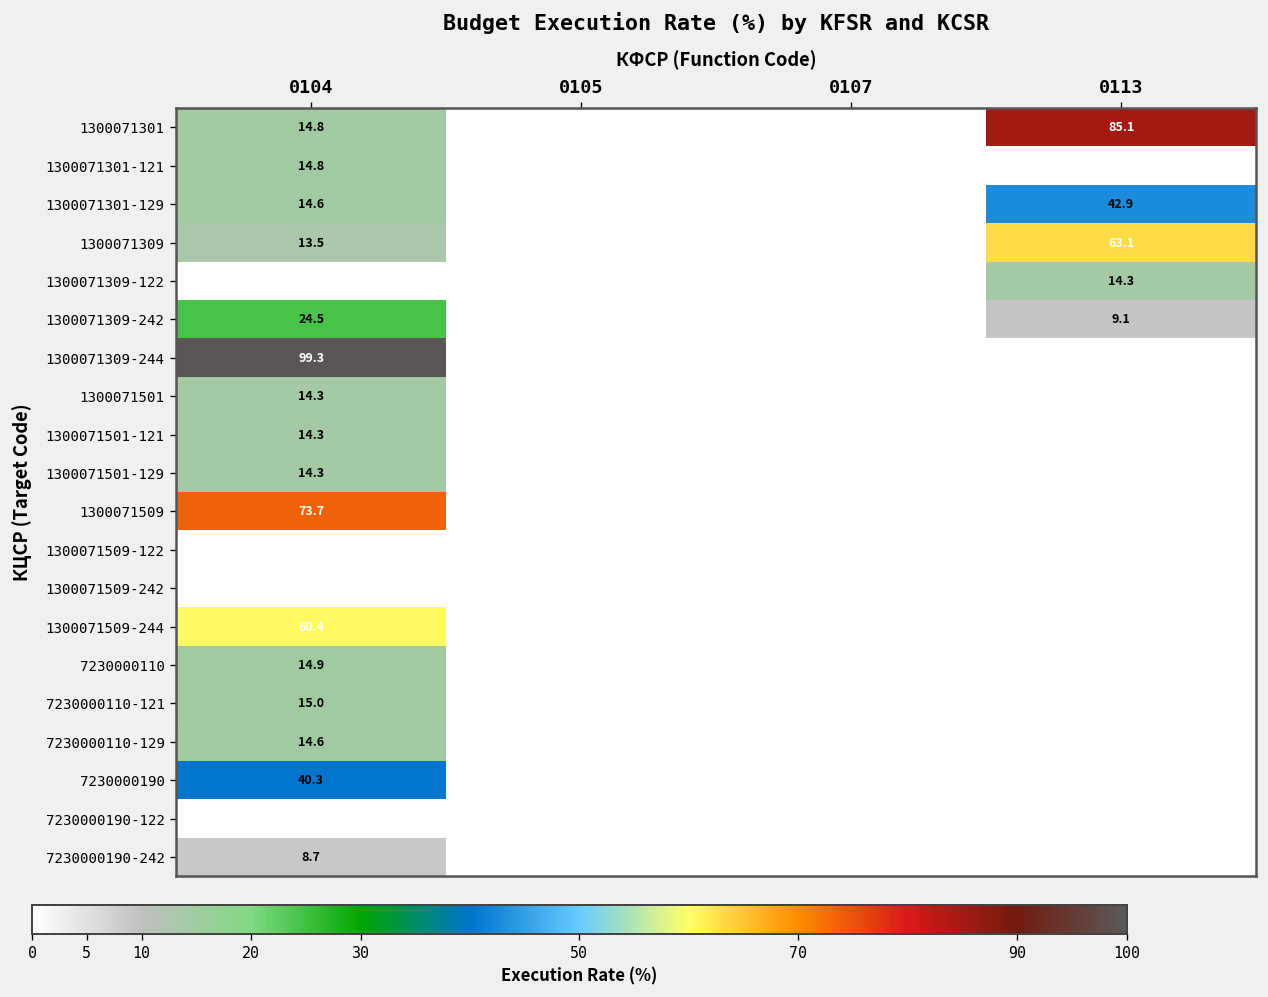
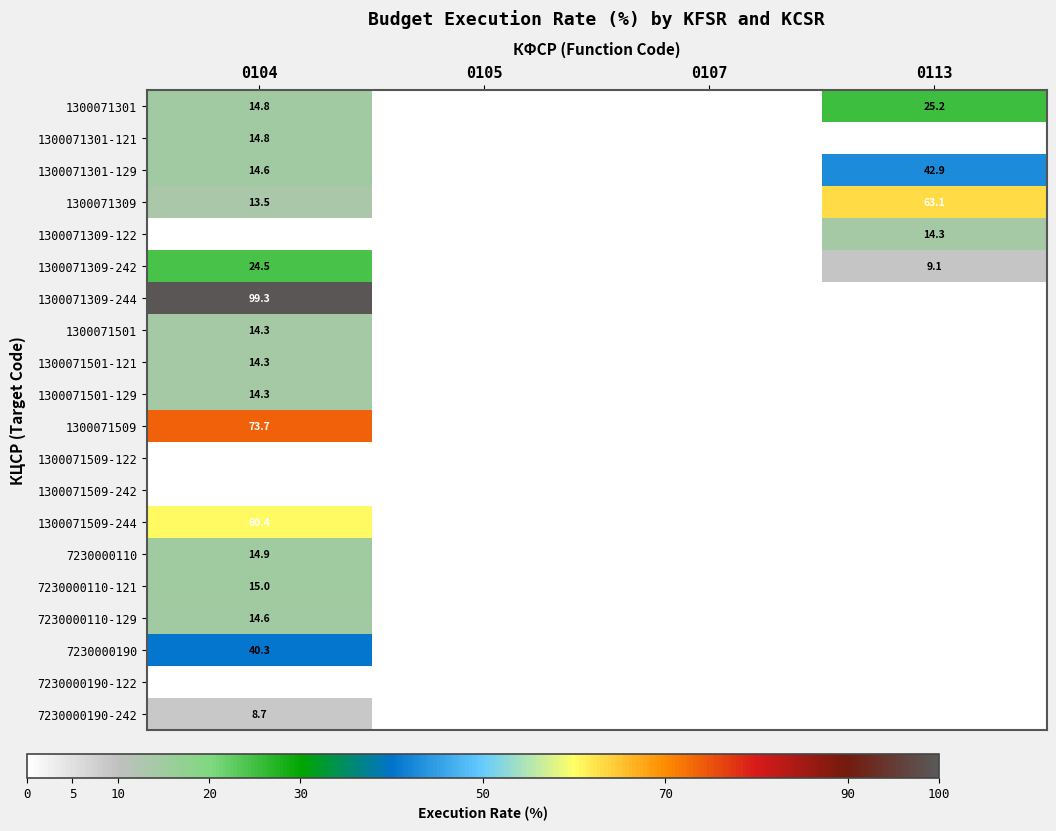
  {
    "1300071301": {
      "0104": 14.8,
-     "0113": 85.1
+     "0113": 25.2
    },
    "1300071301-121": {
      "0104": 14.8
    },
    "1300071301-129": {
      "0104": 14.6,
      "0113": 42.9
    },
    "1300071309": {
      "0104": 13.5,
      "0113": 63.1
    },
    "1300071309-122": {
      "0113": 14.3
    },
    "1300071309-242": {
      "0104": 24.5,
      "0113": 9.1
    },
    "1300071309-244": {
      "0104": 99.3
    },
    "1300071501": {
      "0104": 14.3
    },
    "1300071501-121": {
      "0104": 14.3
    },
    "1300071501-129": {
      "0104": 14.3
    },
    "1300071509": {
      "0104": 73.7
    },
    "1300071509-244": {
      "0104": 60.4
    },
    "7230000110": {
      "0104": 14.9
    },
    "7230000110-121": {
      "0104": 15.0
    },
    "7230000110-129": {
      "0104": 14.6
    },
    "7230000190": {
      "0104": 40.3
    },
    "7230000190-242": {
      "0104": 8.7
    }
  }
